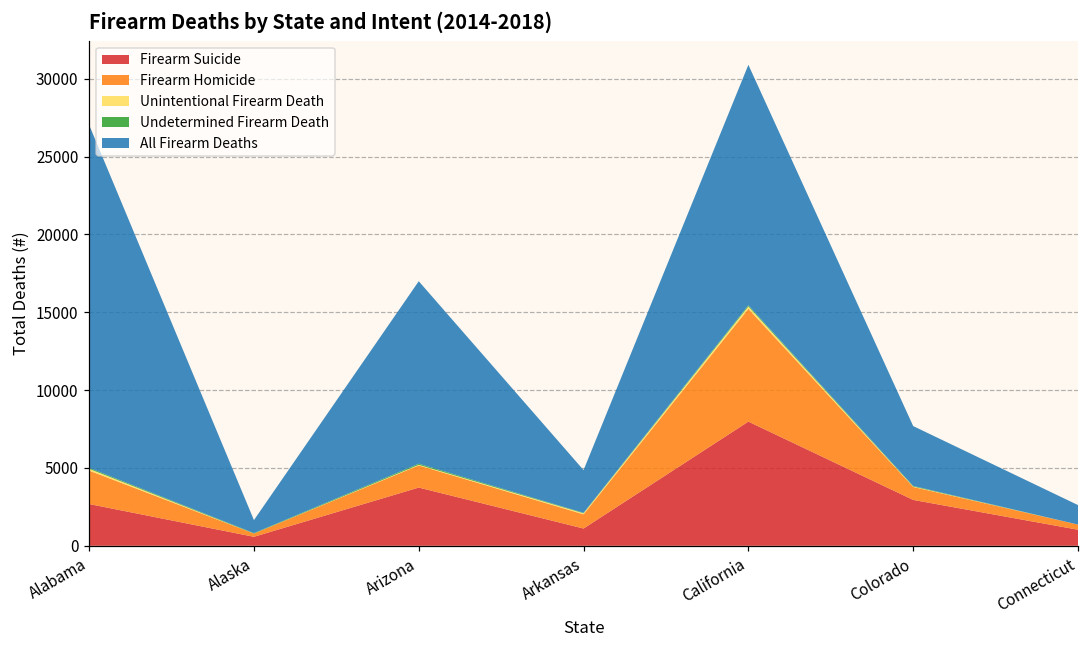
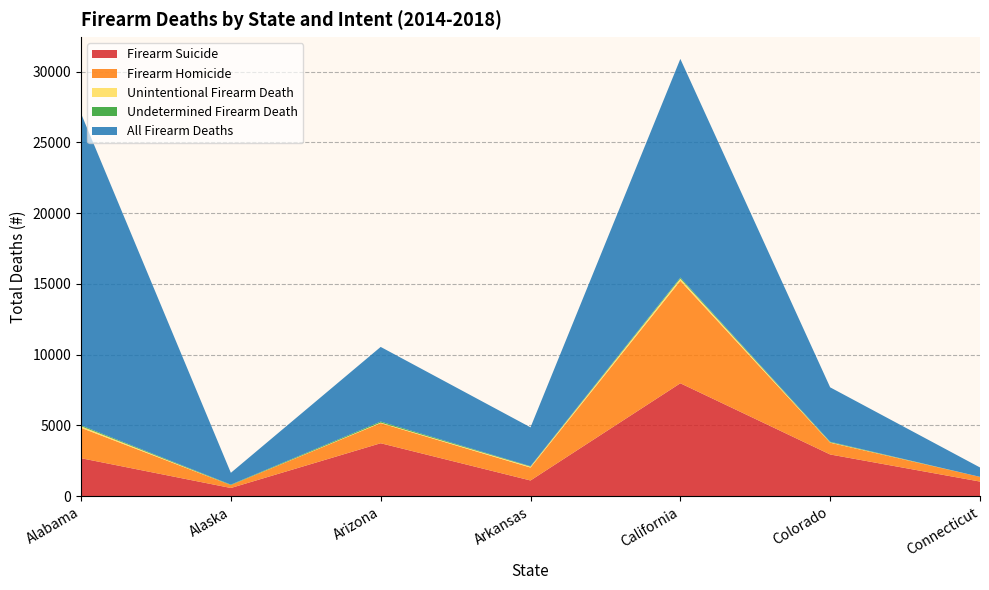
  {
    "Firearm Suicide": {
      "Alabama": 2700,
      "Alaska": 600,
      "Arizona": 3700,
      "Arkansas": 1100,
      "California": 8000,
      "Colorado": 2900,
      "Connecticut": 1000
    },
    "All Firearm Deaths": {
      "Alabama": 22000,
      "Alaska": 800,
-     "Arizona": 11700,
+     "Arizona": 5300,
      "Arkansas": 2700,
      "California": 15400,
      "Colorado": 3800,
-     "Connecticut": 1300
+     "Connecticut": 700
    }
  }
